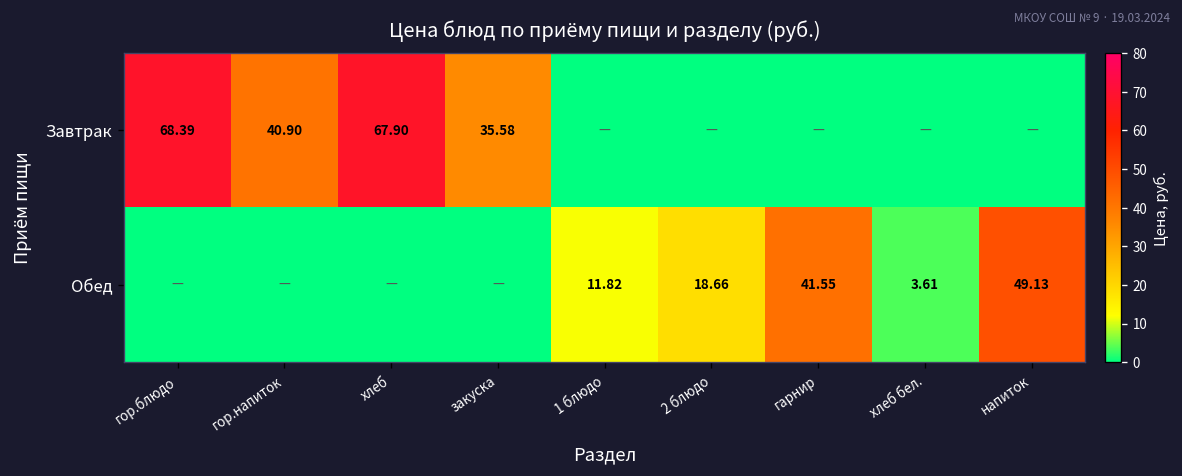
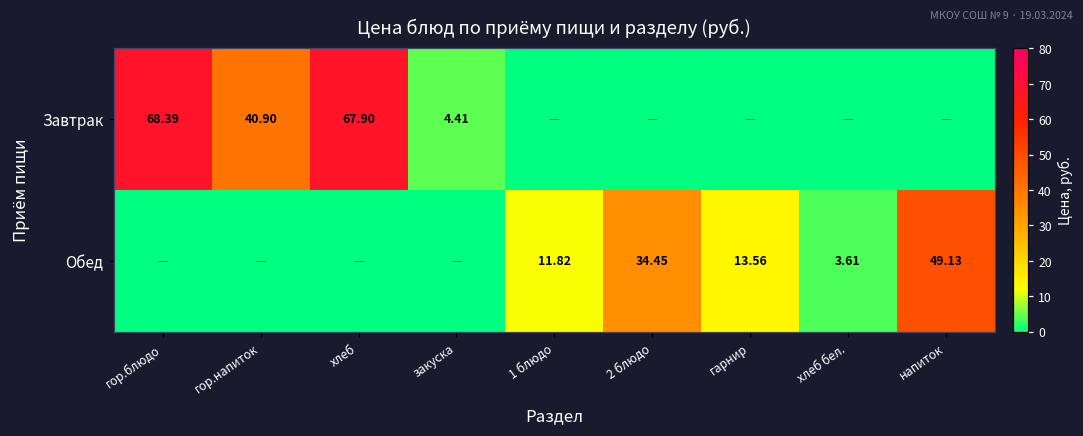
  {
    "Завтрак": {
      "гор.блюдо": 68.39,
      "гор.напиток": 40.90,
      "хлеб": 67.90,
-     "закуска": 35.58
+     "закуска": 4.41
    },
    "Обед": {
      "1 блюдо": 11.82,
-     "2 блюдо": 18.66,
-     "гарнир": 41.55,
+     "2 блюдо": 34.45,
+     "гарнир": 13.56,
      "хлеб бел.": 3.61,
      "напиток": 49.13
    }
  }
